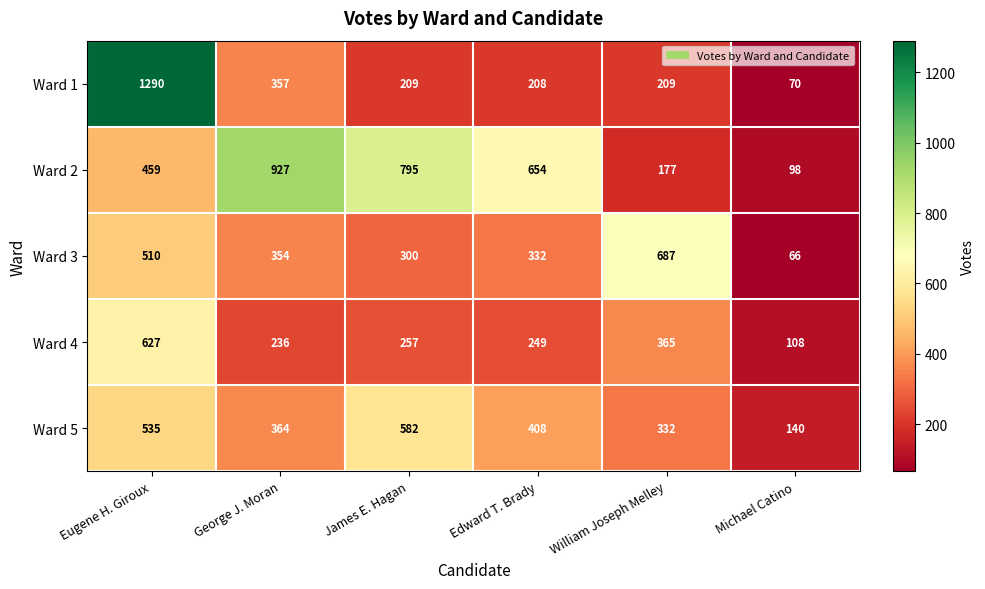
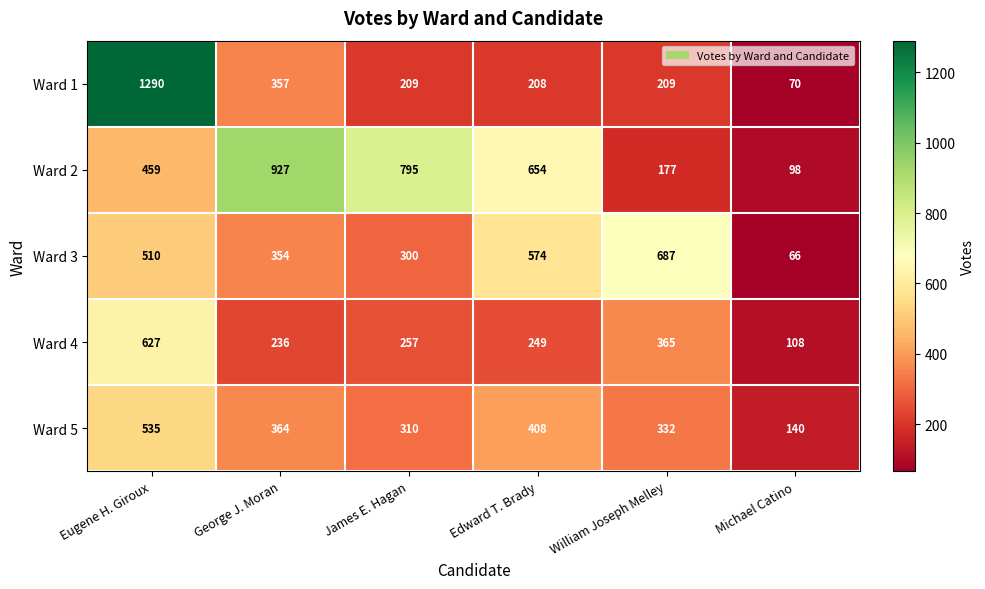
  {
    "Ward 1": {
      "Eugene H. Giroux": 1290,
      "George J. Moran": 357,
      "James E. Hagan": 209,
      "Edward T. Brady": 208,
      "William Joseph Melley": 209,
      "Michael Catino": 70
    },
    "Ward 2": {
      "Eugene H. Giroux": 459,
      "George J. Moran": 927,
      "James E. Hagan": 795,
      "Edward T. Brady": 654,
      "William Joseph Melley": 177,
      "Michael Catino": 98
    },
    "Ward 3": {
      "Eugene H. Giroux": 510,
      "George J. Moran": 354,
      "James E. Hagan": 300,
-     "Edward T. Brady": 332,
+     "Edward T. Brady": 574,
      "William Joseph Melley": 687,
      "Michael Catino": 66
    },
    "Ward 4": {
      "Eugene H. Giroux": 627,
      "George J. Moran": 236,
      "James E. Hagan": 257,
      "Edward T. Brady": 249,
      "William Joseph Melley": 365,
      "Michael Catino": 108
    },
    "Ward 5": {
      "Eugene H. Giroux": 535,
      "George J. Moran": 364,
-     "James E. Hagan": 582,
+     "James E. Hagan": 310,
      "Edward T. Brady": 408,
      "William Joseph Melley": 332,
      "Michael Catino": 140
    }
  }
